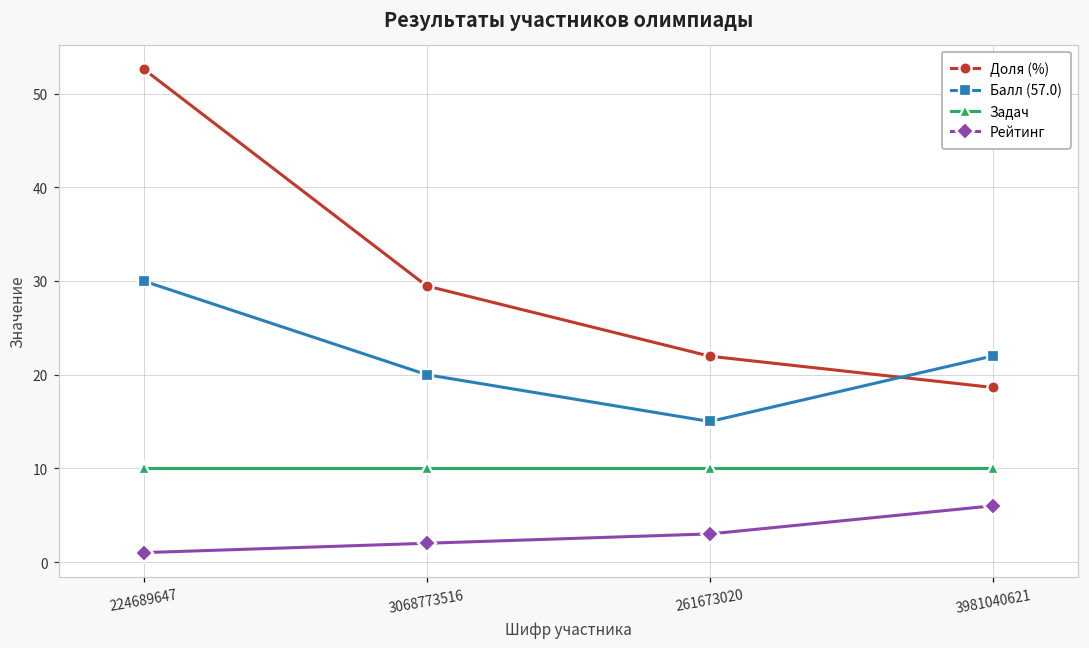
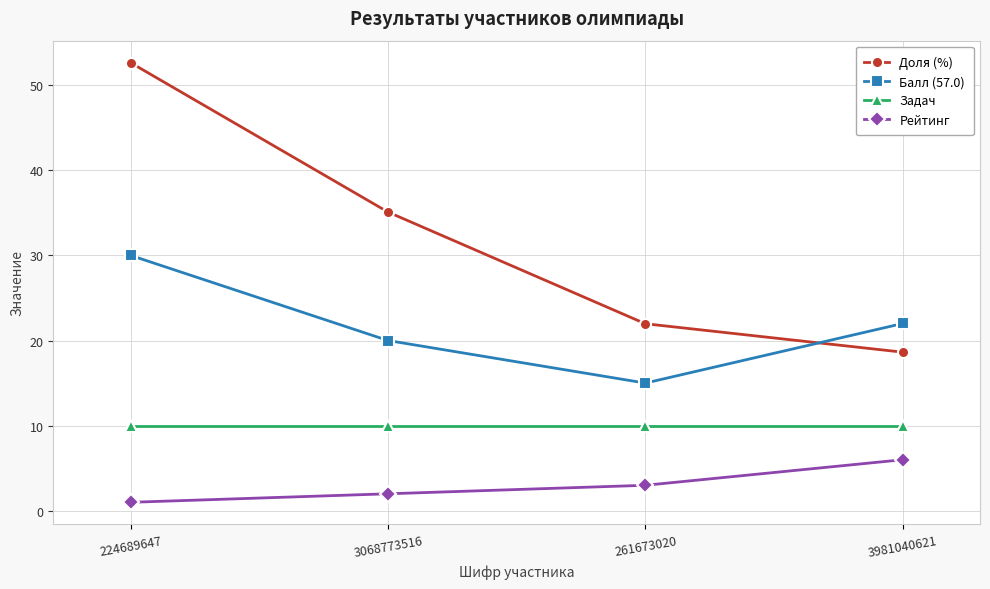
  {
    "Доля (%)": {
      "224689647": 53,
-     "3068773516": 29,
+     "3068773516": 35,
      "261673020": 22,
      "3981040621": 19
    },
    "Балл (57.0)": {
      "224689647": 30,
      "3068773516": 20,
      "261673020": 15,
      "3981040621": 22
    },
    "Задач": {
      "224689647": 10,
      "3068773516": 10,
      "261673020": 10,
      "3981040621": 10
    },
    "Рейтинг": {
      "224689647": 1,
      "3068773516": 2,
      "261673020": 3,
      "3981040621": 6
    }
  }
